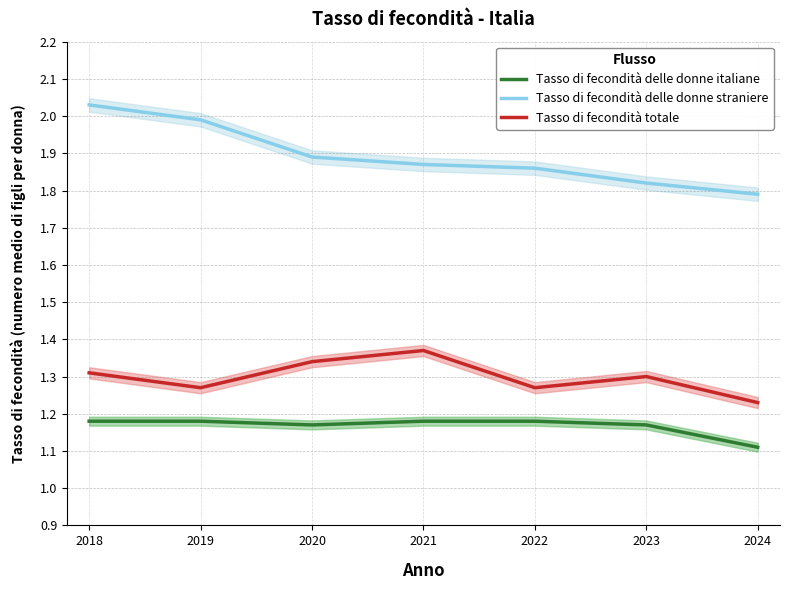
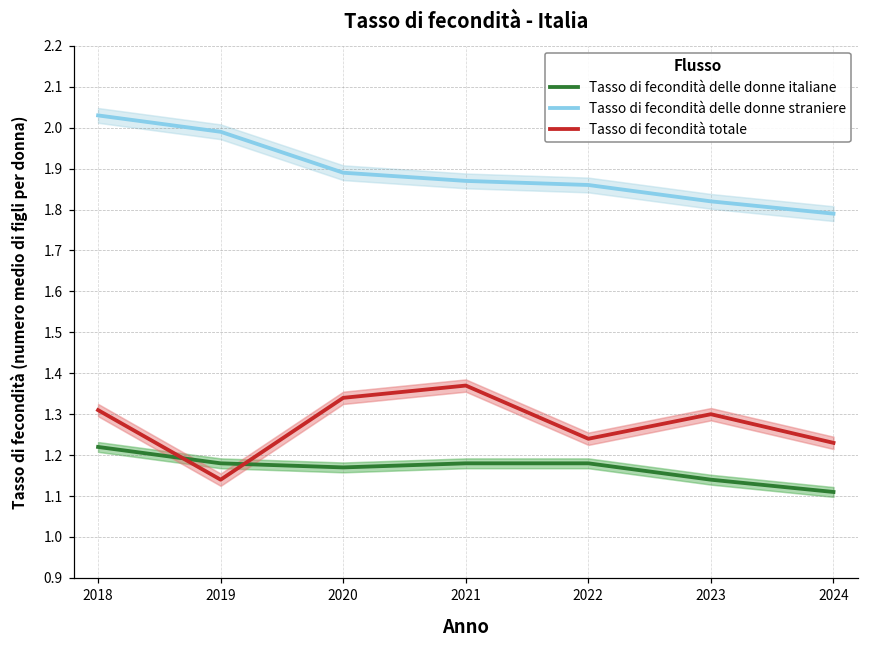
  {
    "Tasso di fecondità delle donne italiane": {
-     "2018": 1.18,
+     "2018": 1.22,
      "2019": 1.18,
      "2020": 1.17,
      "2021": 1.18,
      "2022": 1.18,
-     "2023": 1.17,
+     "2023": 1.14,
      "2024": 1.11
    },
    "Tasso di fecondità totale": {
      "2018": 1.31,
-     "2019": 1.27,
+     "2019": 1.14,
      "2020": 1.34,
      "2021": 1.37,
-     "2022": 1.27,
+     "2022": 1.24,
      "2023": 1.30,
      "2024": 1.23
    }
  }
